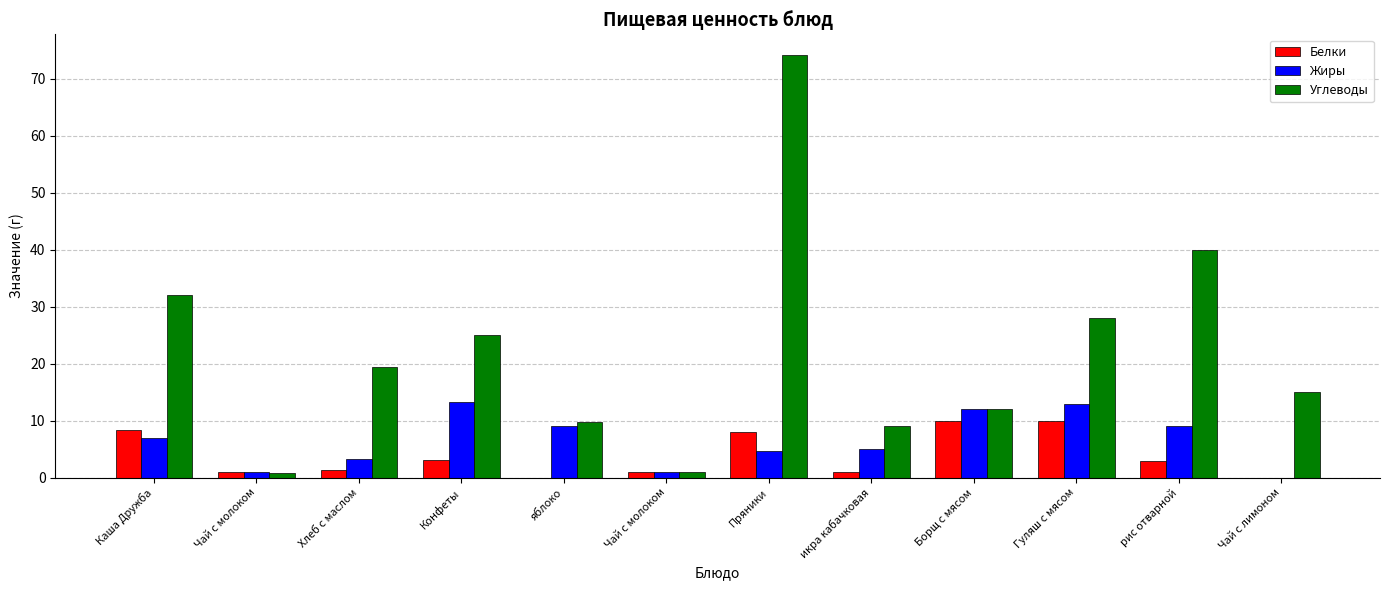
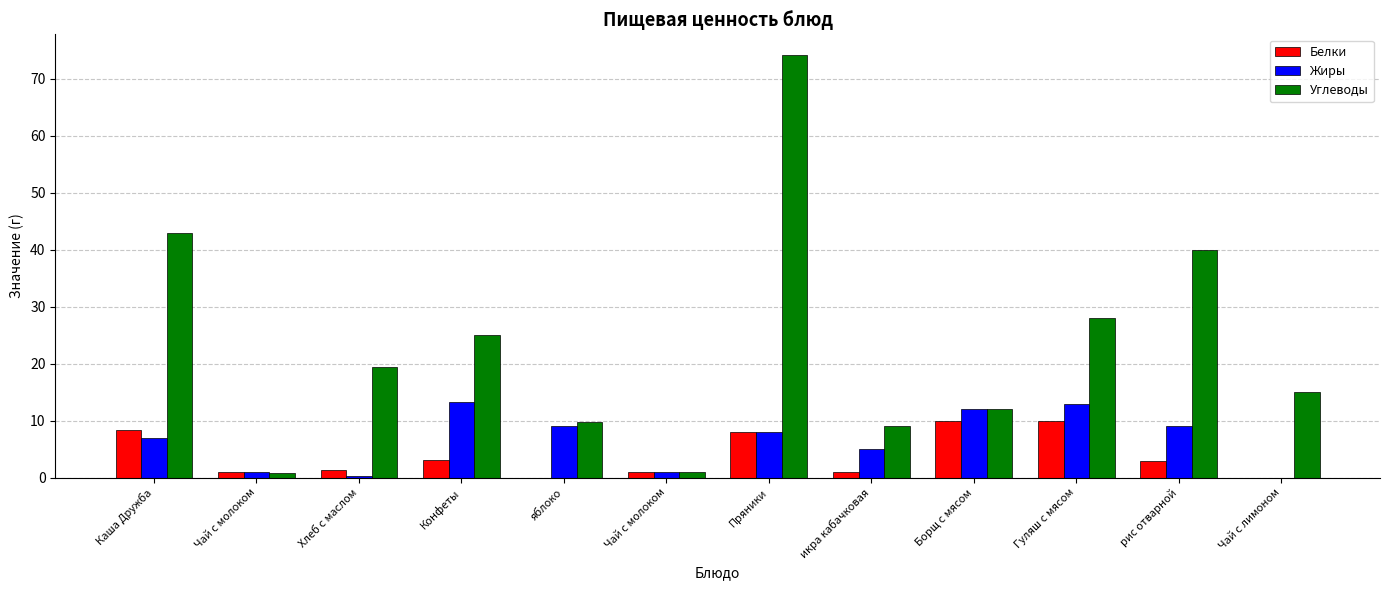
  {
    "Белки": {
      "Каша Дружба": 8,
      "Хлеб с маслом": 1,
      "Конфеты": 3,
      "яблоко": 0,
      "Пряники": 8,
      "икра кабачковая": 1,
      "Борщ с мясом": 10,
      "Гуляш с мясом": 10,
      "рис отварной": 3,
      "Чай с лимоном": 0
    },
    "Жиры": {
      "Каша Дружба": 7,
-     "Хлеб с маслом": 3,
+     "Хлеб с маслом": 0,
      "Конфеты": 13,
      "яблоко": 9,
-     "Пряники": 5,
+     "Пряники": 8,
      "икра кабачковая": 5,
      "Борщ с мясом": 12,
      "Гуляш с мясом": 13,
      "рис отварной": 9,
      "Чай с лимоном": 0
    },
    "Углеводы": {
-     "Каша Дружба": 32,
+     "Каша Дружба": 43,
      "Хлеб с маслом": 19,
      "Конфеты": 25,
      "яблоко": 10,
      "Пряники": 74,
      "икра кабачковая": 9,
      "Борщ с мясом": 12,
      "Гуляш с мясом": 28,
      "рис отварной": 40,
      "Чай с лимоном": 15
    }
  }
